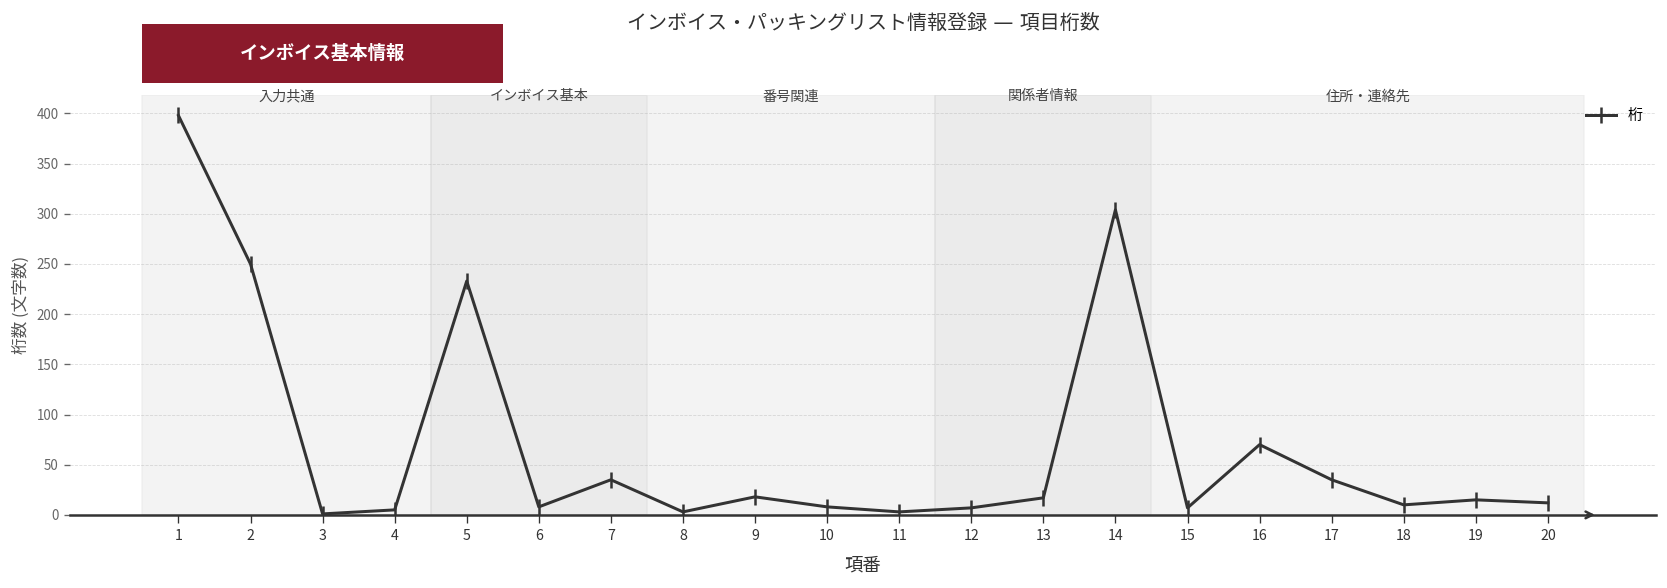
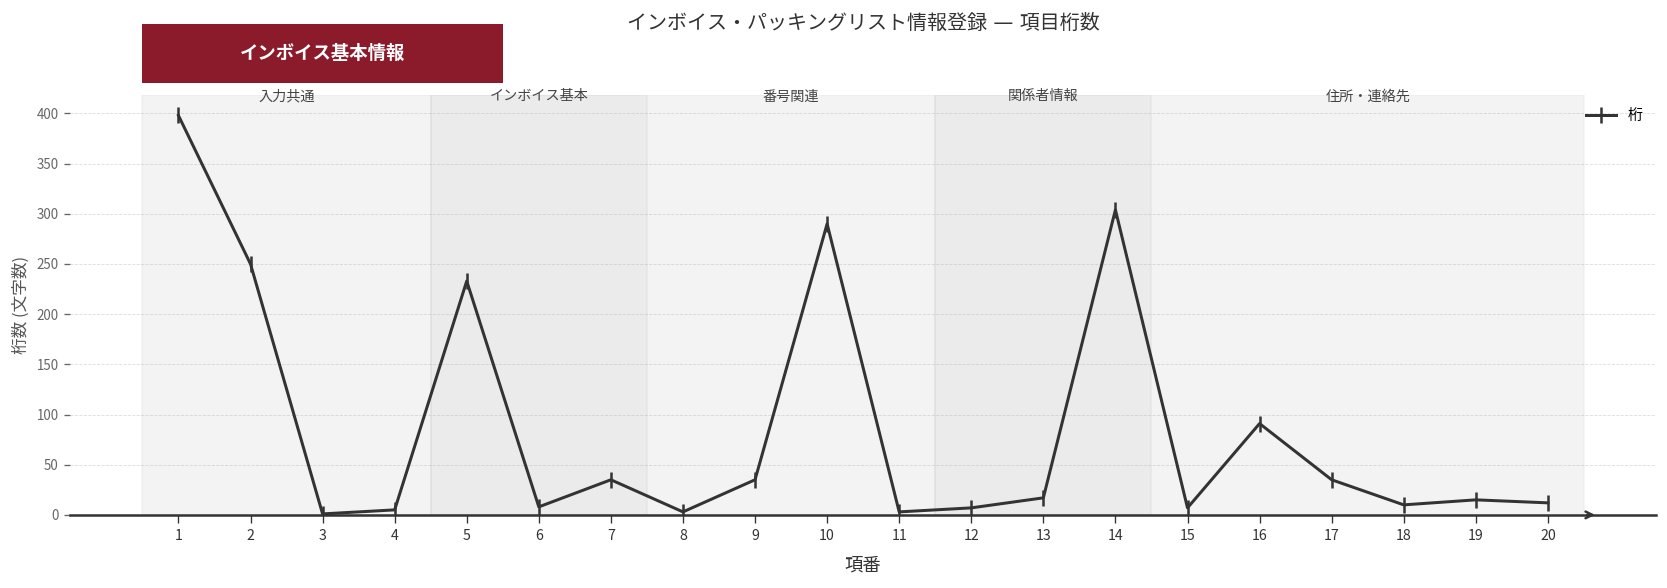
  {
    "1": 400,
    "2": 250,
    "3": 0,
    "4": 10,
    "5": 230,
    "6": 10,
    "7": 40,
    "8": 0,
-   "9": 20,
-   "10": 10,
+   "9": 40,
+   "10": 290,
    "11": 0,
    "12": 10,
    "13": 20,
    "14": 300,
    "15": 10,
-   "16": 70,
+   "16": 90,
    "17": 40,
    "18": 10,
    "19": 20,
    "20": 10
  }
